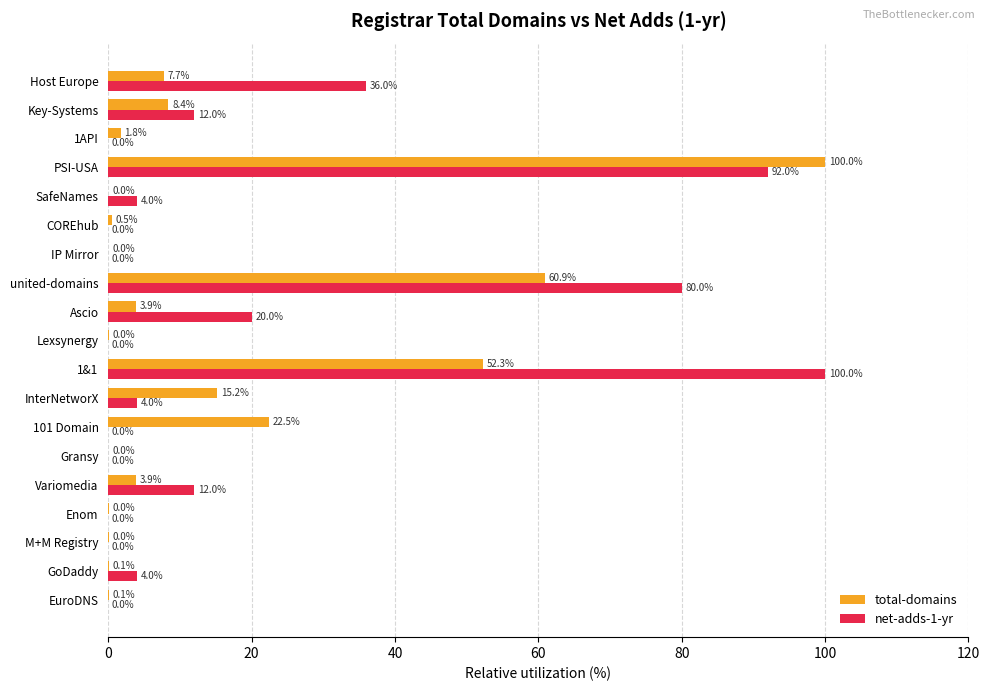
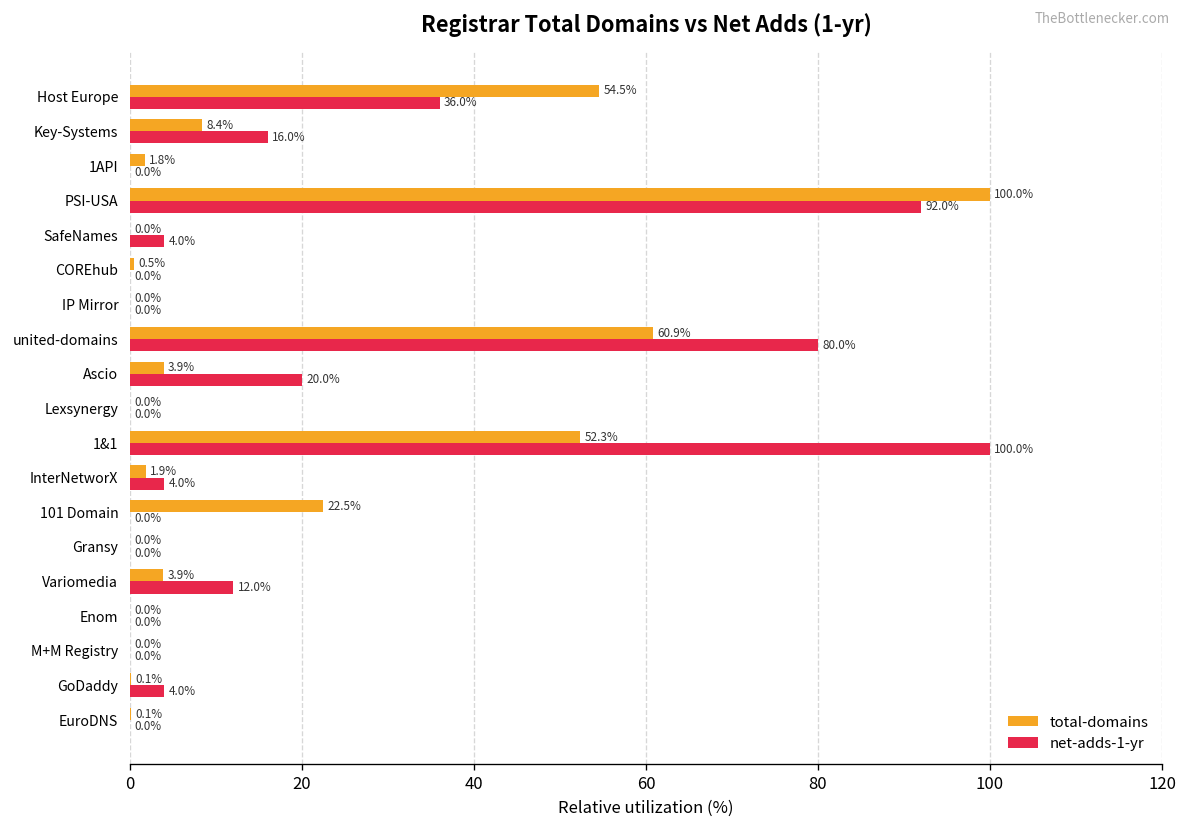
  {
    "total-domains": {
-     "Host Europe": "7.7%",
+     "Host Europe": "54.5%",
      "Key-Systems": "8.4%",
      "1API": "1.8%",
      "PSI-USA": "100.0%",
      "SafeNames": "0.0%",
      "COREhub": "0.5%",
      "IP Mirror": "0.0%",
      "united-domains": "60.9%",
      "Ascio": "3.9%",
      "Lexsynergy": "0.0%",
      "1&1": "52.3%",
-     "InterNetworX": "15.2%",
+     "InterNetworX": "1.9%",
      "101 Domain": "22.5%",
      "Gransy": "0.0%",
      "Variomedia": "3.9%",
      "Enom": "0.0%",
      "M+M Registry": "0.0%",
      "GoDaddy": "0.1%",
      "EuroDNS": "0.1%"
    },
    "net-adds-1-yr": {
      "Host Europe": "36.0%",
-     "Key-Systems": "12.0%",
+     "Key-Systems": "16.0%",
      "1API": "0.0%",
      "PSI-USA": "92.0%",
      "SafeNames": "4.0%",
      "COREhub": "0.0%",
      "IP Mirror": "0.0%",
      "united-domains": "80.0%",
      "Ascio": "20.0%",
      "Lexsynergy": "0.0%",
      "1&1": "100.0%",
      "InterNetworX": "4.0%",
      "101 Domain": "0.0%",
      "Gransy": "0.0%",
      "Variomedia": "12.0%",
      "Enom": "0.0%",
      "M+M Registry": "0.0%",
      "GoDaddy": "4.0%",
      "EuroDNS": "0.0%"
    }
  }
